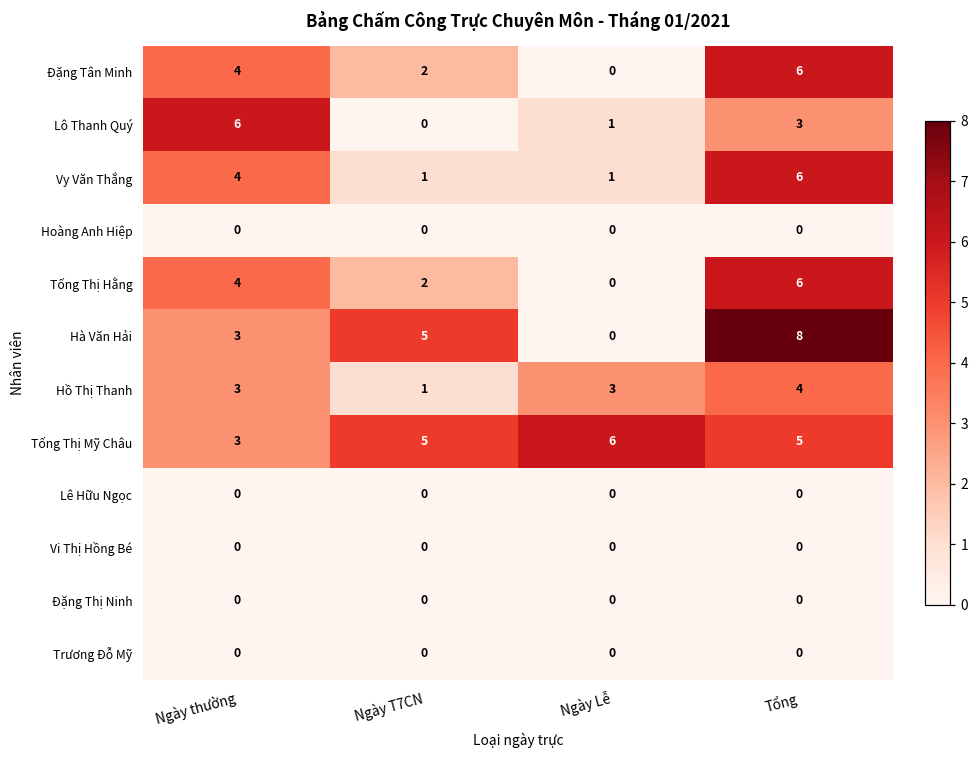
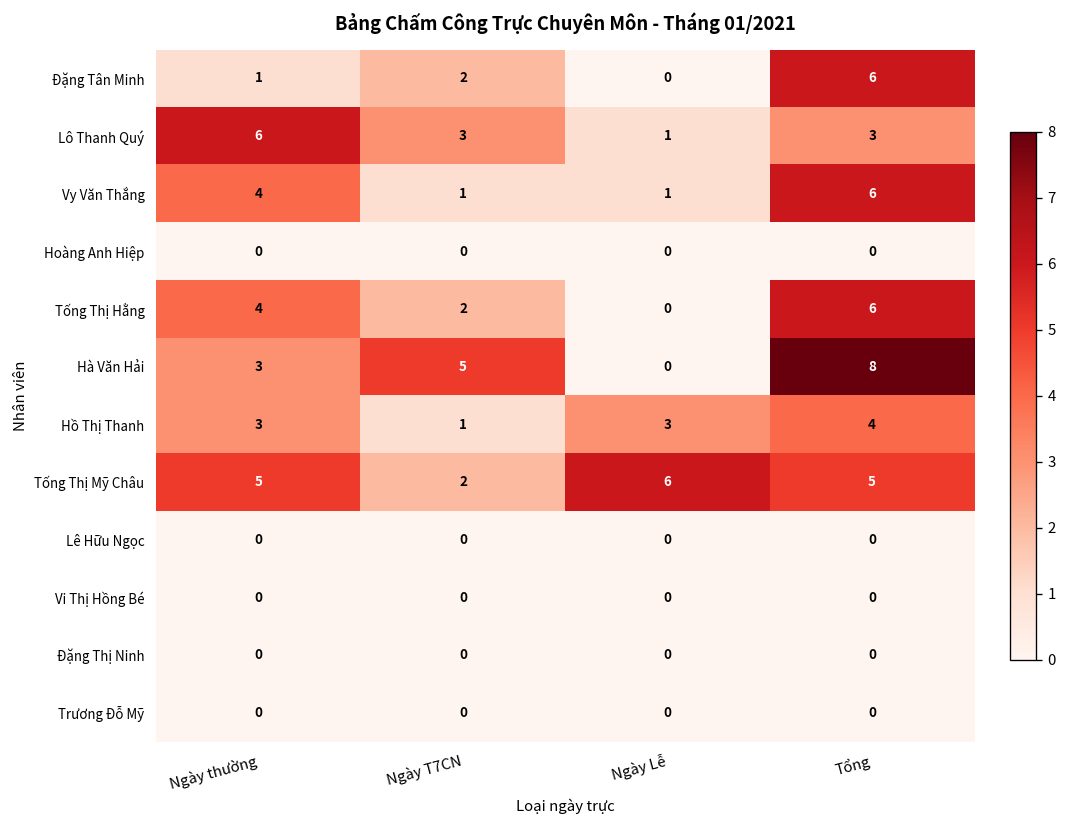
  {
    "Đặng Tân Minh": {
-     "Ngày thường": 4,
+     "Ngày thường": 1,
      "Ngày T7CN": 2,
      "Ngày Lễ": 0,
      "Tổng": 6
    },
    "Lô Thanh Quý": {
      "Ngày thường": 6,
-     "Ngày T7CN": 0,
+     "Ngày T7CN": 3,
      "Ngày Lễ": 1,
      "Tổng": 3
    },
    "Vy Văn Thắng": {
      "Ngày thường": 4,
      "Ngày T7CN": 1,
      "Ngày Lễ": 1,
      "Tổng": 6
    },
    "Hoàng Anh Hiệp": {
      "Ngày thường": 0,
      "Ngày T7CN": 0,
      "Ngày Lễ": 0,
      "Tổng": 0
    },
    "Tống Thị Hằng": {
      "Ngày thường": 4,
      "Ngày T7CN": 2,
      "Ngày Lễ": 0,
      "Tổng": 6
    },
    "Hà Văn Hải": {
      "Ngày thường": 3,
      "Ngày T7CN": 5,
      "Ngày Lễ": 0,
      "Tổng": 8
    },
    "Hồ Thị Thanh": {
      "Ngày thường": 3,
      "Ngày T7CN": 1,
      "Ngày Lễ": 3,
      "Tổng": 4
    },
    "Tống Thị Mỹ Châu": {
-     "Ngày thường": 3,
-     "Ngày T7CN": 5,
+     "Ngày thường": 5,
+     "Ngày T7CN": 2,
      "Ngày Lễ": 6,
      "Tổng": 5
    },
    "Lê Hữu Ngọc": {
      "Ngày thường": 0,
      "Ngày T7CN": 0,
      "Ngày Lễ": 0,
      "Tổng": 0
    },
    "Vi Thị Hồng Bé": {
      "Ngày thường": 0,
      "Ngày T7CN": 0,
      "Ngày Lễ": 0,
      "Tổng": 0
    },
    "Đặng Thị Ninh": {
      "Ngày thường": 0,
      "Ngày T7CN": 0,
      "Ngày Lễ": 0,
      "Tổng": 0
    },
    "Trương Đỗ Mỹ": {
      "Ngày thường": 0,
      "Ngày T7CN": 0,
      "Ngày Lễ": 0,
      "Tổng": 0
    }
  }
